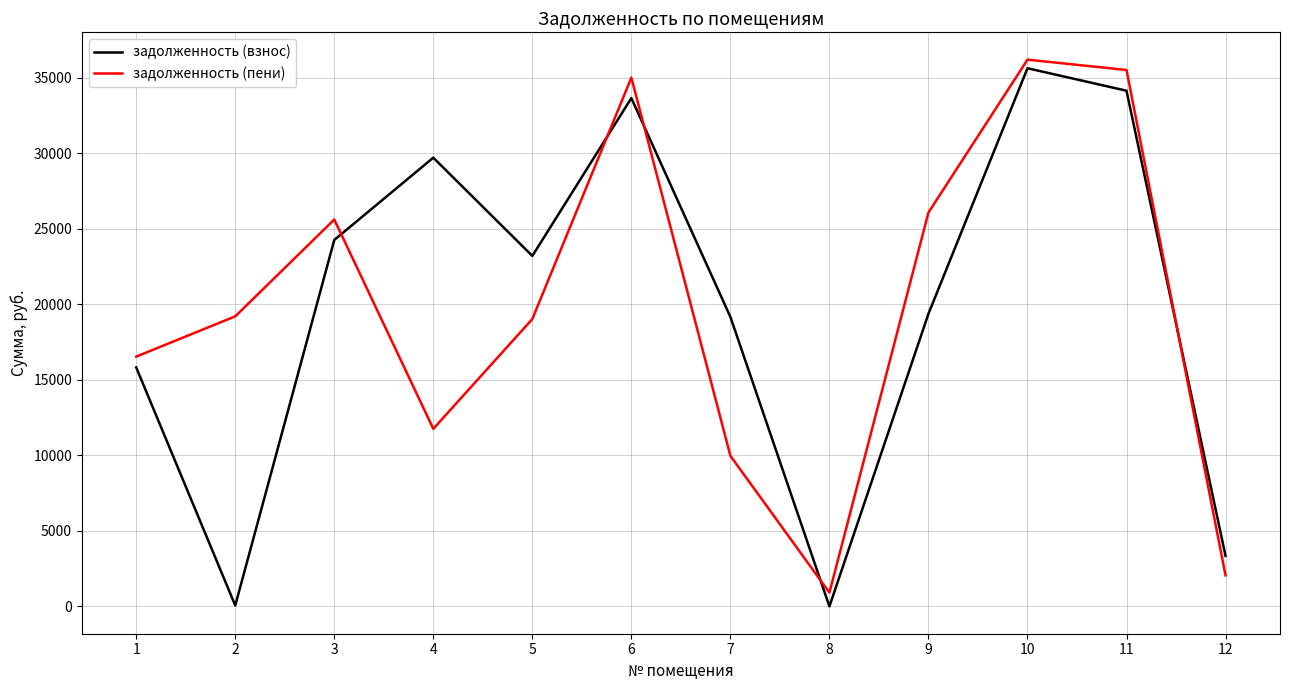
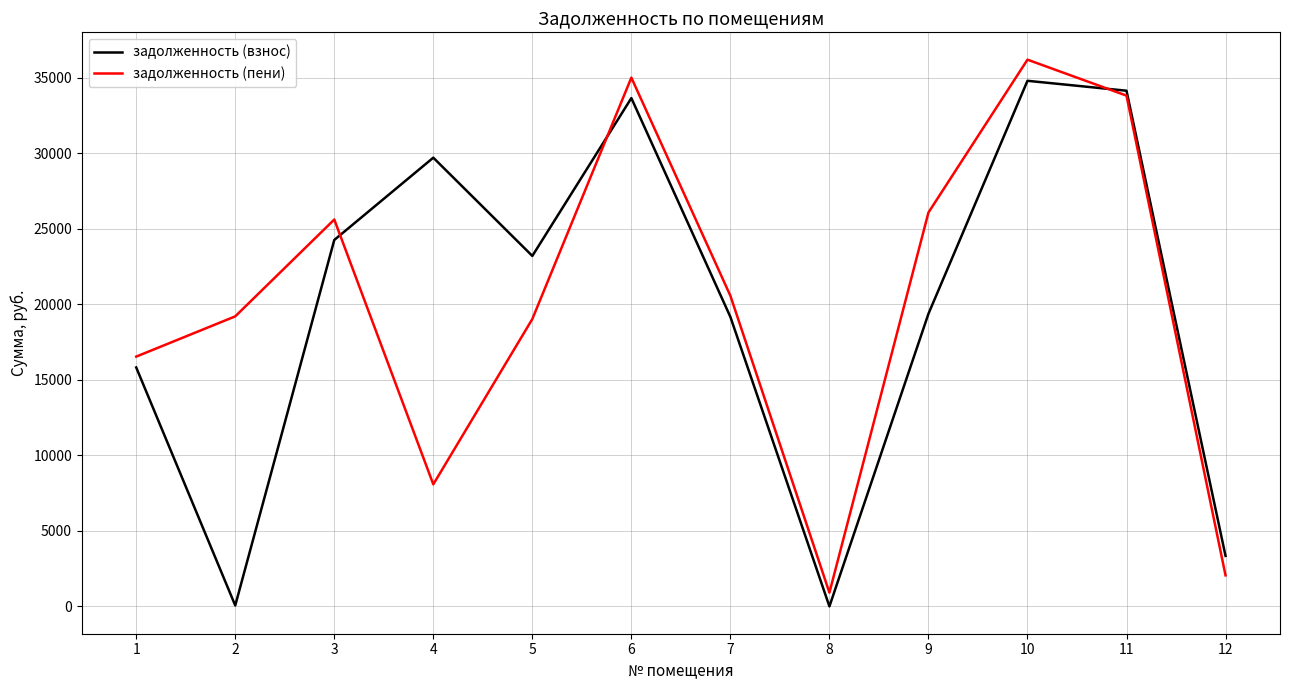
  {
    "задолженность (взнос)": {
      "1": 15800,
      "2": 100,
      "3": 24300,
      "4": 29700,
      "5": 23200,
      "6": 33700,
      "7": 19200,
      "8": 0,
      "9": 19400,
-     "10": 35600,
+     "10": 34800,
      "11": 34100,
      "12": 3300
    },
    "задолженность (пени)": {
      "1": 16500,
      "2": 19200,
      "3": 25600,
-     "4": 11800,
+     "4": 8100,
      "5": 19000,
      "6": 35000,
-     "7": 10000,
+     "7": 20600,
      "8": 900,
      "9": 26100,
      "10": 36200,
-     "11": 35500,
+     "11": 33800,
      "12": 2100
    }
  }
